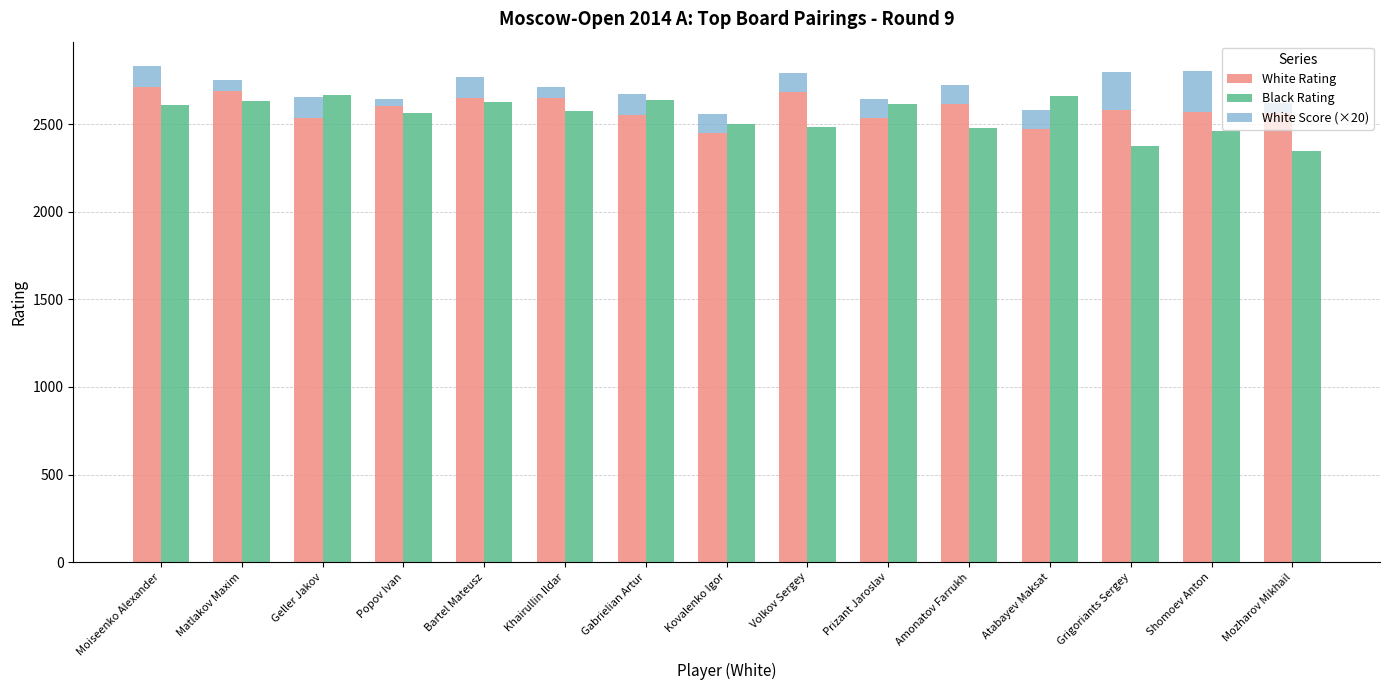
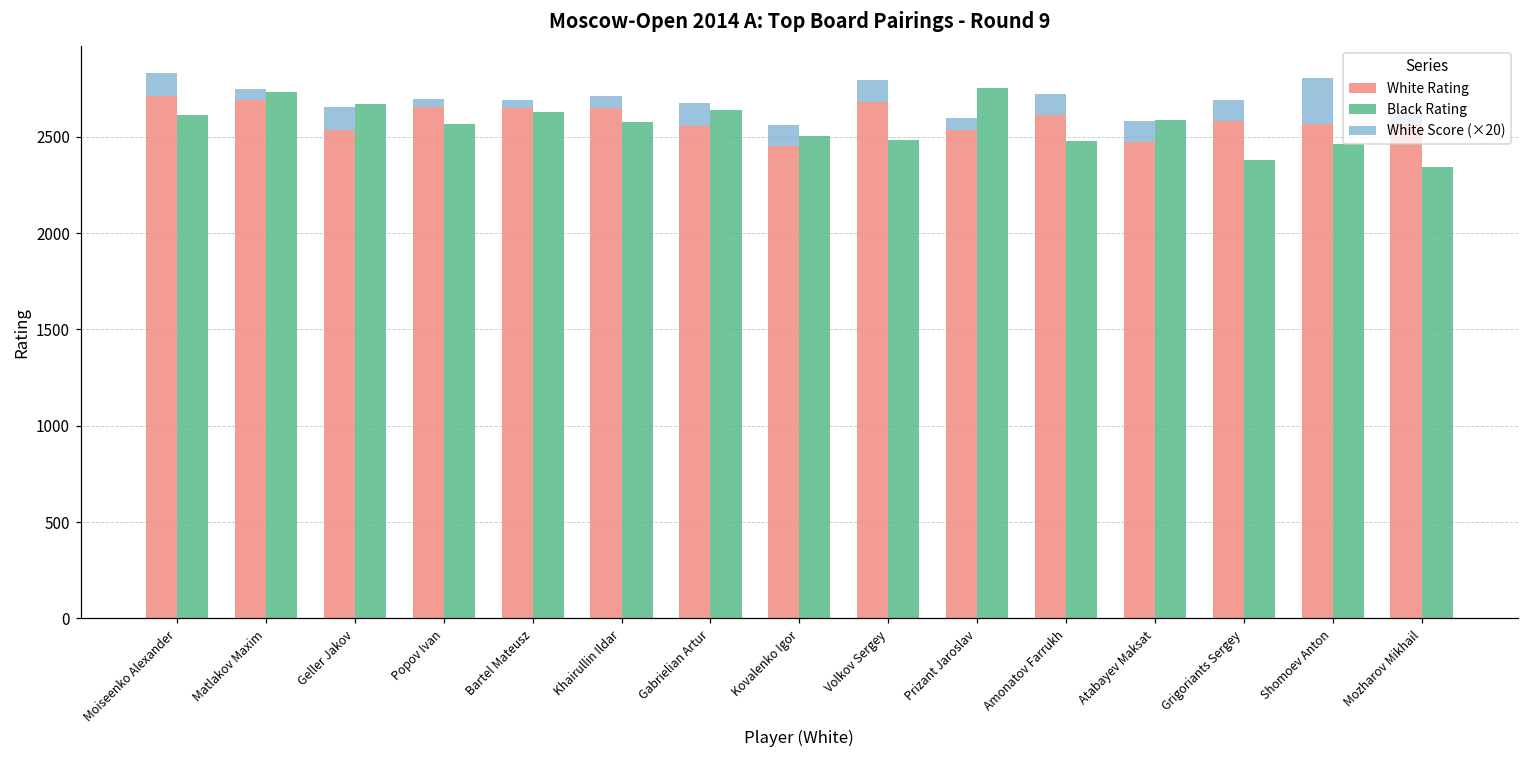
  {
    "White Rating": {
      "Moiseenko Alexander": 2710,
      "Matlakov Maxim": 2690,
      "Geller Jakov": 2540,
-     "Popov Ivan": 2610,
+     "Popov Ivan": 2650,
      "Bartel Mateusz": 2650,
      "Khairullin Ildar": 2650,
      "Gabrielian Artur": 2560,
      "Kovalenko Igor": 2450,
      "Volkov Sergey": 2680,
      "Prizant Jaroslav": 2530,
      "Amonatov Farrukh": 2610,
      "Atabayev Maksat": 2470,
      "Grigoriants Sergey": 2580,
      "Shomoev Anton": 2570
    },
    "Black Rating": {
      "Moiseenko Alexander": 2610,
-     "Matlakov Maxim": 2630,
+     "Matlakov Maxim": 2730,
      "Geller Jakov": 2670,
      "Popov Ivan": 2560,
      "Bartel Mateusz": 2630,
      "Khairullin Ildar": 2580,
      "Gabrielian Artur": 2640,
      "Kovalenko Igor": 2500,
      "Volkov Sergey": 2490,
-     "Prizant Jaroslav": 2620,
+     "Prizant Jaroslav": 2750,
      "Amonatov Farrukh": 2480,
-     "Atabayev Maksat": 2660,
+     "Atabayev Maksat": 2580,
      "Grigoriants Sergey": 2380,
      "Shomoev Anton": 2460,
      "Mozharov Mikhail": 2350
    },
    "White Score (×20)": {
      "Moiseenko Alexander": 120,
      "Matlakov Maxim": 60,
      "Geller Jakov": 120,
      "Popov Ivan": 40,
-     "Bartel Mateusz": 120,
+     "Bartel Mateusz": 40,
      "Khairullin Ildar": 60,
      "Gabrielian Artur": 120,
      "Kovalenko Igor": 110,
      "Volkov Sergey": 110,
-     "Prizant Jaroslav": 110,
+     "Prizant Jaroslav": 60,
      "Amonatov Farrukh": 110,
      "Atabayev Maksat": 110,
-     "Grigoriants Sergey": 220,
+     "Grigoriants Sergey": 110,
      "Shomoev Anton": 230
    }
  }
